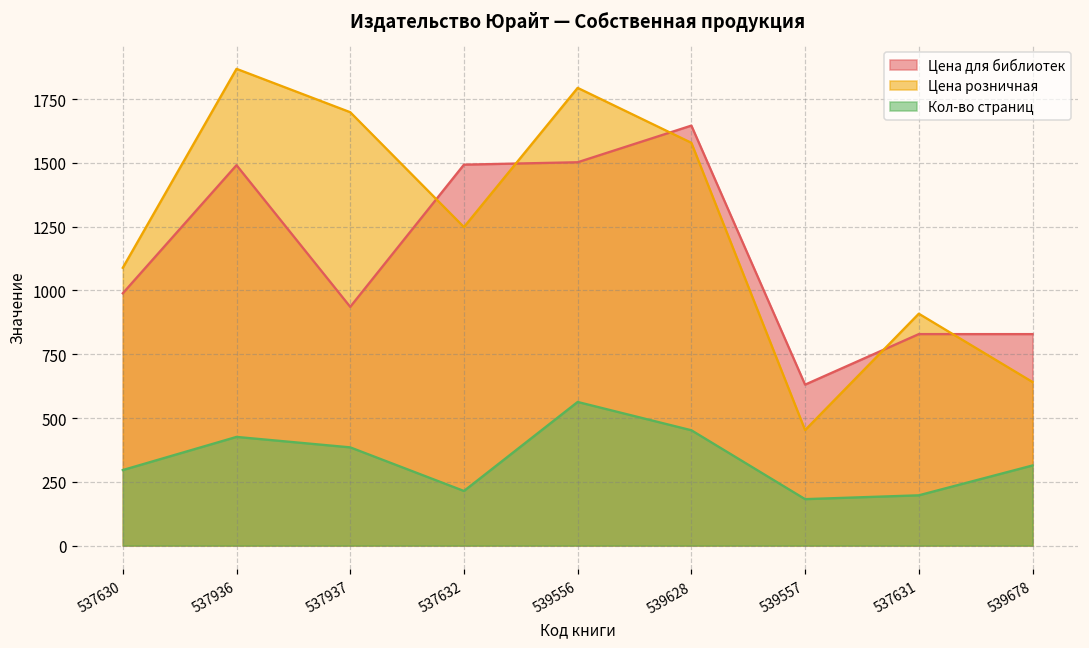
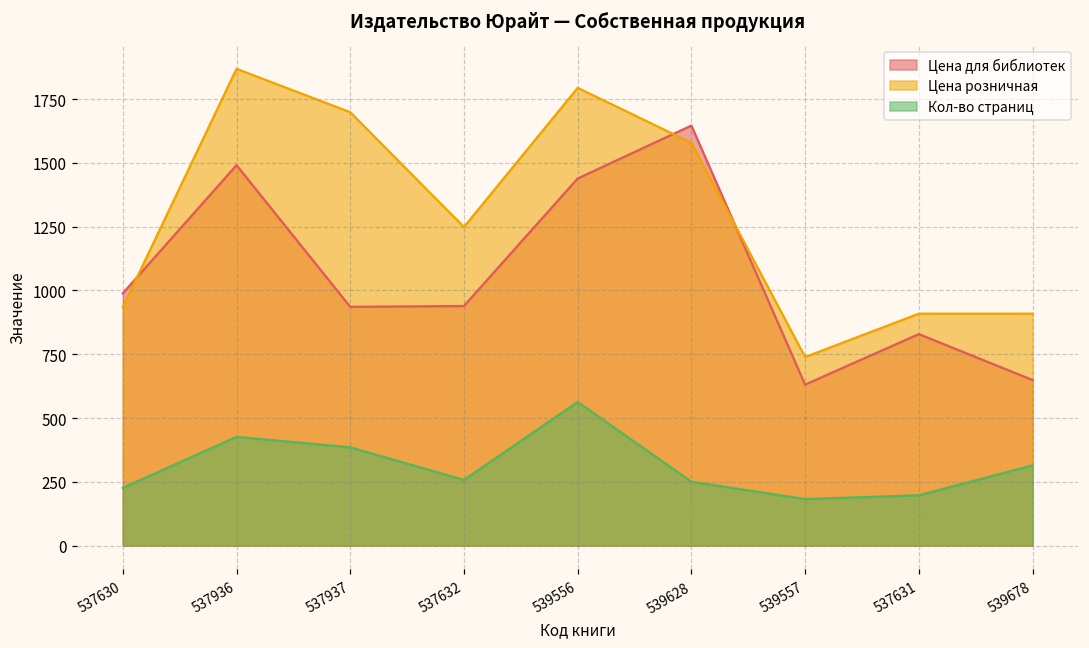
  {
    "Цена для библиотек": {
      "537630": 990,
      "537936": 1490,
      "537937": 940,
-     "537632": 1490,
-     "539556": 1500,
+     "537632": 940,
+     "539556": 1440,
      "539628": 1650,
      "539557": 630,
      "537631": 830,
-     "539678": 830
+     "539678": 650
    },
    "Цена розничная": {
-     "537630": 1090,
+     "537630": 930,
      "537936": 1870,
      "537937": 1700,
      "537632": 1250,
      "539556": 1790,
      "539628": 1580,
-     "539557": 450,
+     "539557": 740,
      "537631": 910,
-     "539678": 640
+     "539678": 910
    },
    "Кол-во страниц": {
-     "537630": 300,
+     "537630": 230,
      "537936": 430,
      "537937": 390,
-     "537632": 210,
+     "537632": 260,
      "539556": 560,
-     "539628": 450,
+     "539628": 250,
      "539557": 180,
      "537631": 200,
      "539678": 310
    }
  }
